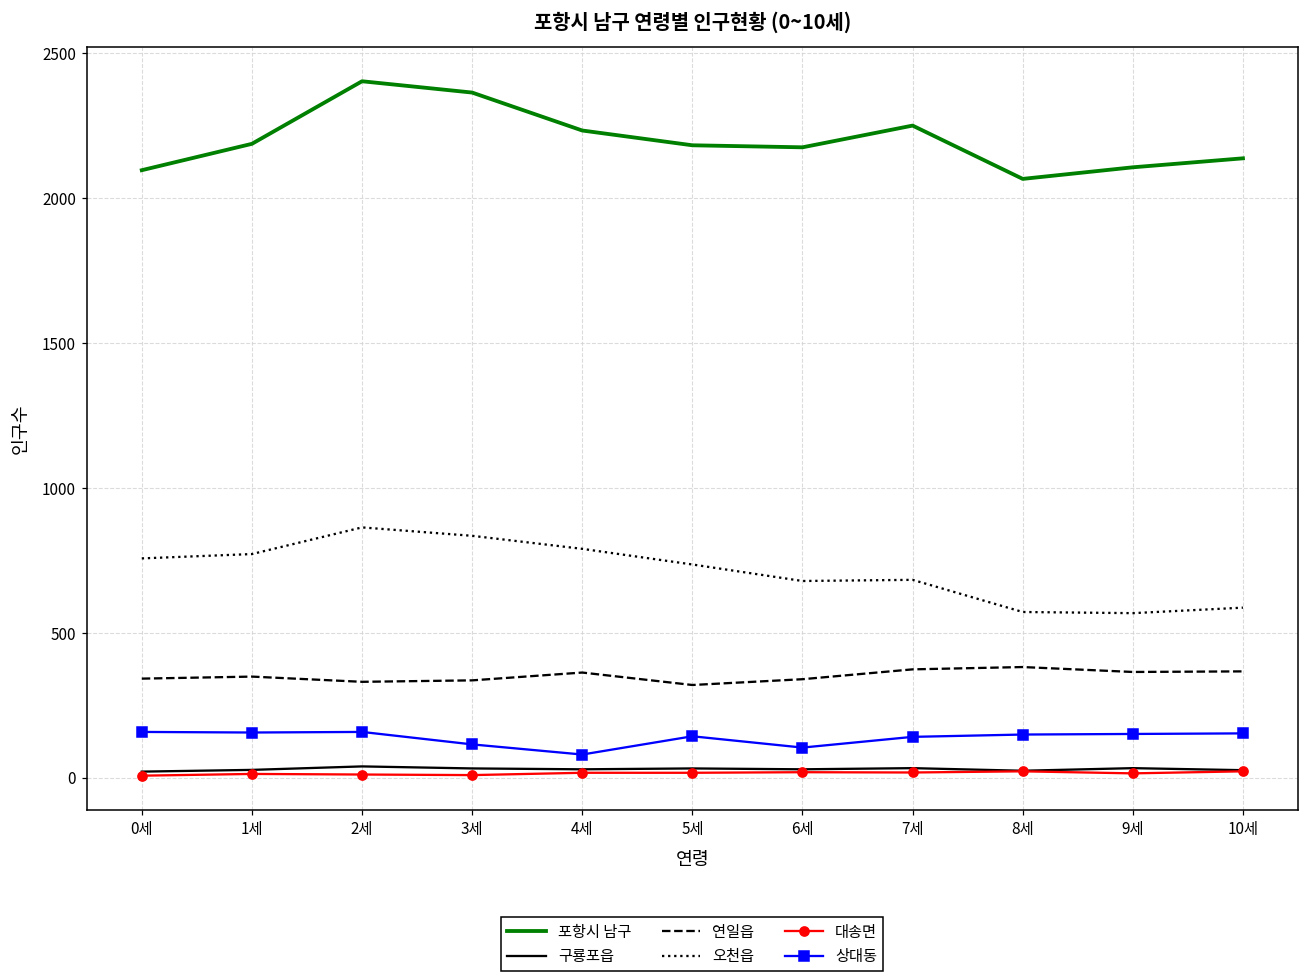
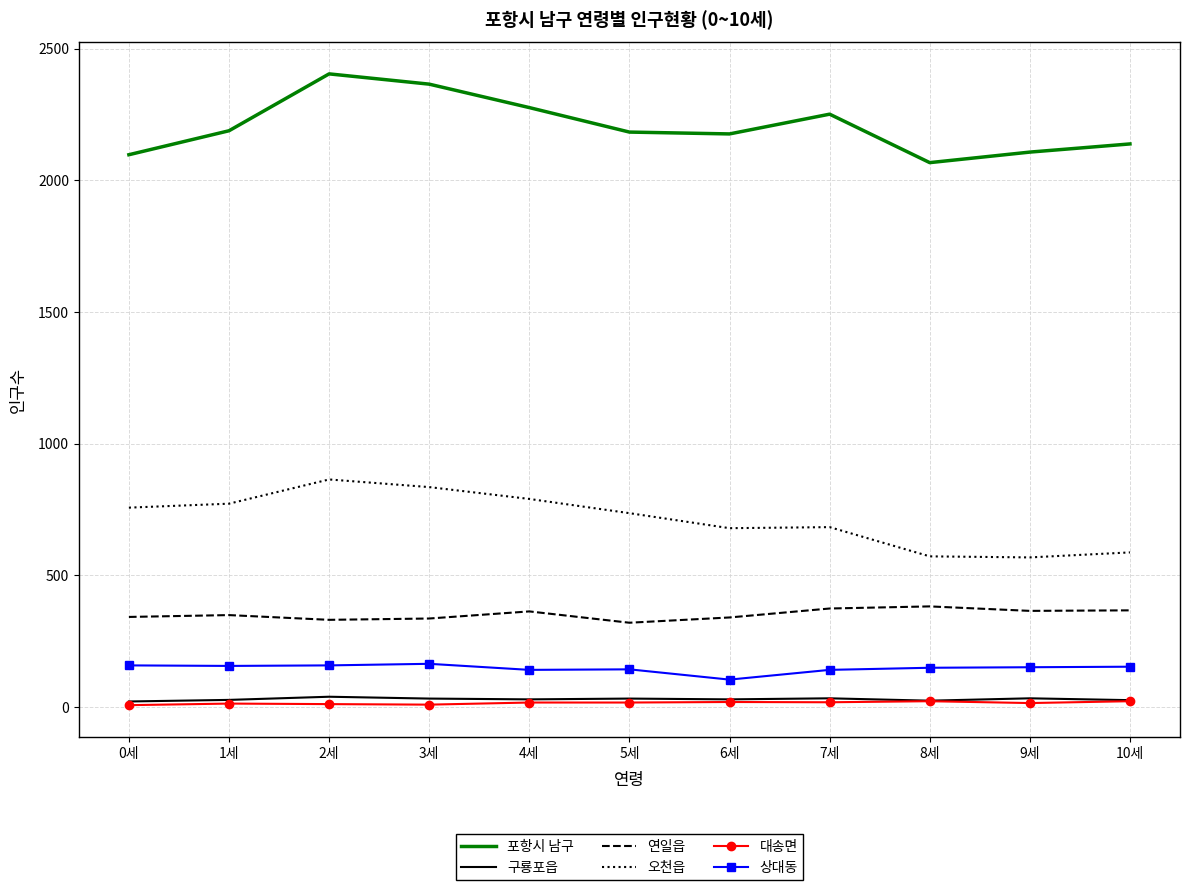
  {
    "포항시 남구": {
      "0세": 2100,
      "1세": 2190,
      "2세": 2400,
      "3세": 2370,
-     "4세": 2230,
+     "4세": 2280,
      "5세": 2180,
      "6세": 2180,
      "7세": 2250,
      "8세": 2070,
      "9세": 2110,
      "10세": 2140
    },
    "대송면": {
      "0세": 10,
      "1세": 10,
      "2세": 10,
      "3세": 10,
      "4세": 20,
      "5세": 20,
      "6세": 20,
      "7세": 20,
      "9세": 20
    },
    "상대동": {
      "0세": 160,
      "1세": 160,
      "2세": 160,
-     "3세": 120,
-     "4세": 80,
+     "3세": 160,
+     "4세": 140,
      "5세": 140,
      "6세": 100,
      "7세": 140,
      "8세": 150,
      "9세": 150,
      "10세": 150
    }
  }
